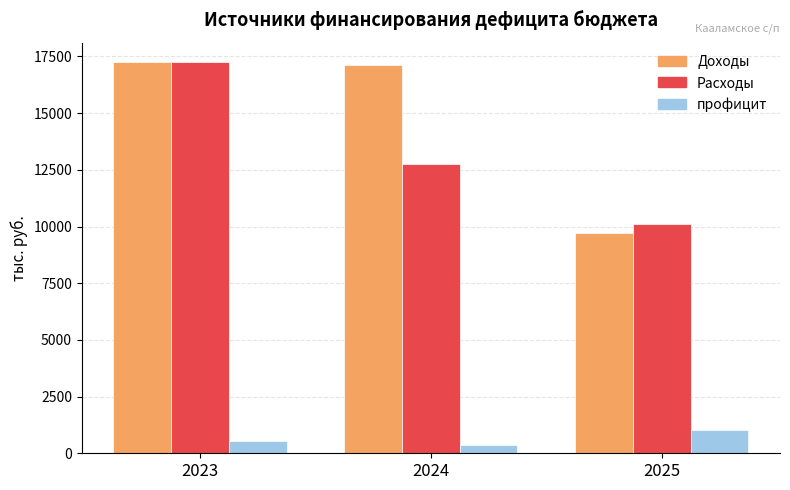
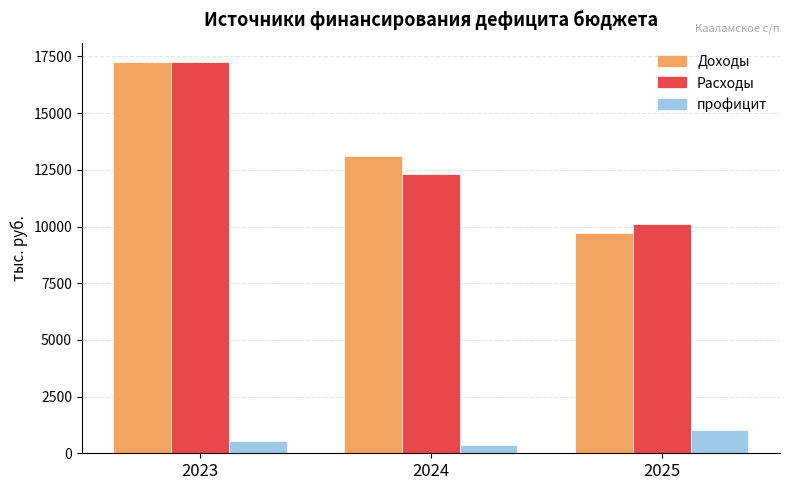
  {
    "Доходы": {
      "2023": 17200,
-     "2024": 17100,
+     "2024": 13100,
      "2025": 9700
    },
    "Расходы": {
      "2023": 17200,
-     "2024": 12800,
+     "2024": 12300,
      "2025": 10100
    },
    "профицит": {
      "2023": 600,
      "2024": 400,
      "2025": 1000
    }
  }
